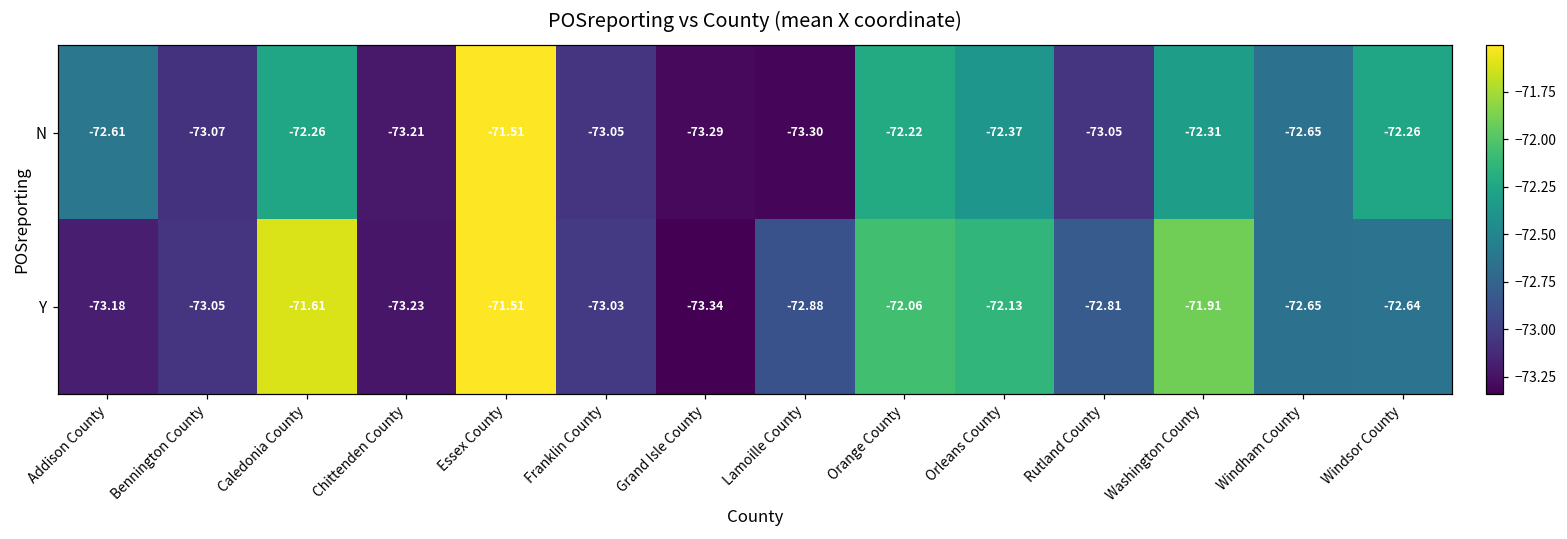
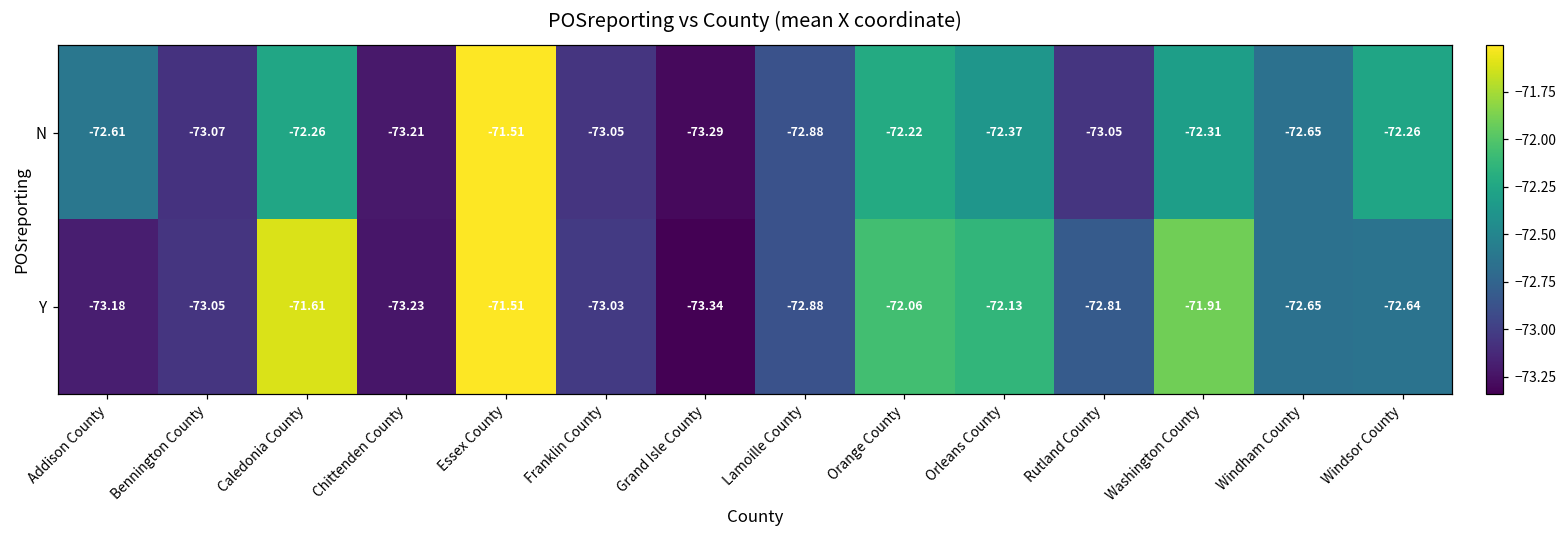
  {
    "N": {
      "Addison County": -72.61,
      "Bennington County": -73.07,
      "Caledonia County": -72.26,
      "Chittenden County": -73.21,
      "Essex County": -71.51,
      "Franklin County": -73.05,
      "Grand Isle County": -73.29,
-     "Lamoille County": -73.30,
+     "Lamoille County": -72.88,
      "Orange County": -72.22,
      "Orleans County": -72.37,
      "Rutland County": -73.05,
      "Washington County": -72.31,
      "Windham County": -72.65,
      "Windsor County": -72.26
    },
    "Y": {
      "Addison County": -73.18,
      "Bennington County": -73.05,
      "Caledonia County": -71.61,
      "Chittenden County": -73.23,
      "Essex County": -71.51,
      "Franklin County": -73.03,
      "Grand Isle County": -73.34,
      "Lamoille County": -72.88,
      "Orange County": -72.06,
      "Orleans County": -72.13,
      "Rutland County": -72.81,
      "Washington County": -71.91,
      "Windham County": -72.65,
      "Windsor County": -72.64
    }
  }
